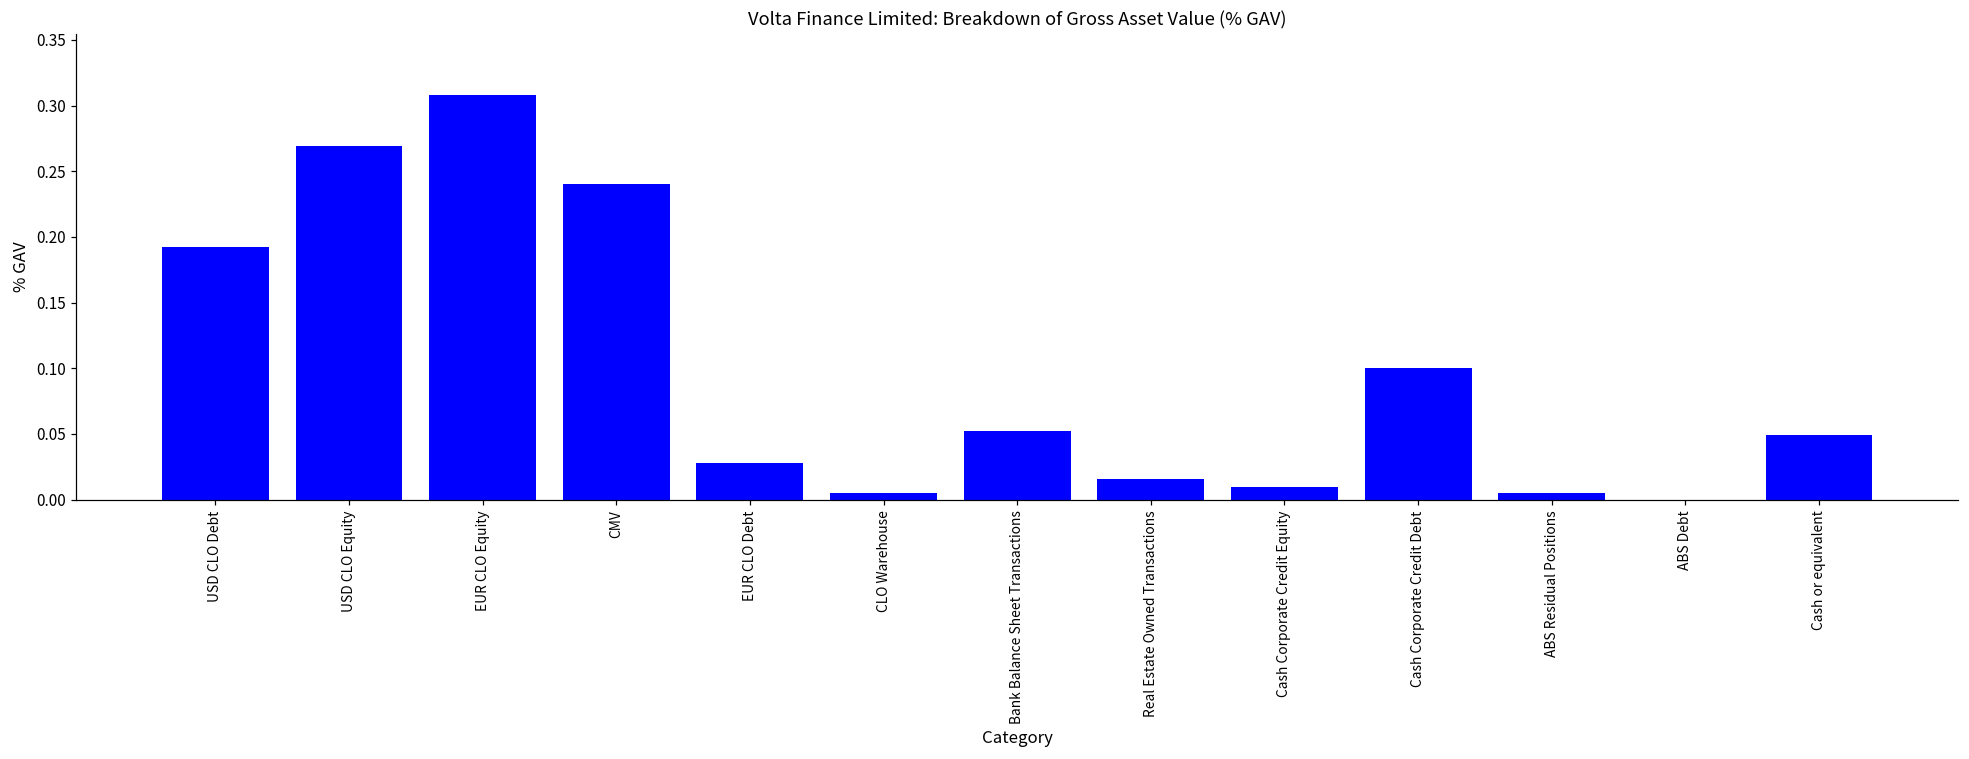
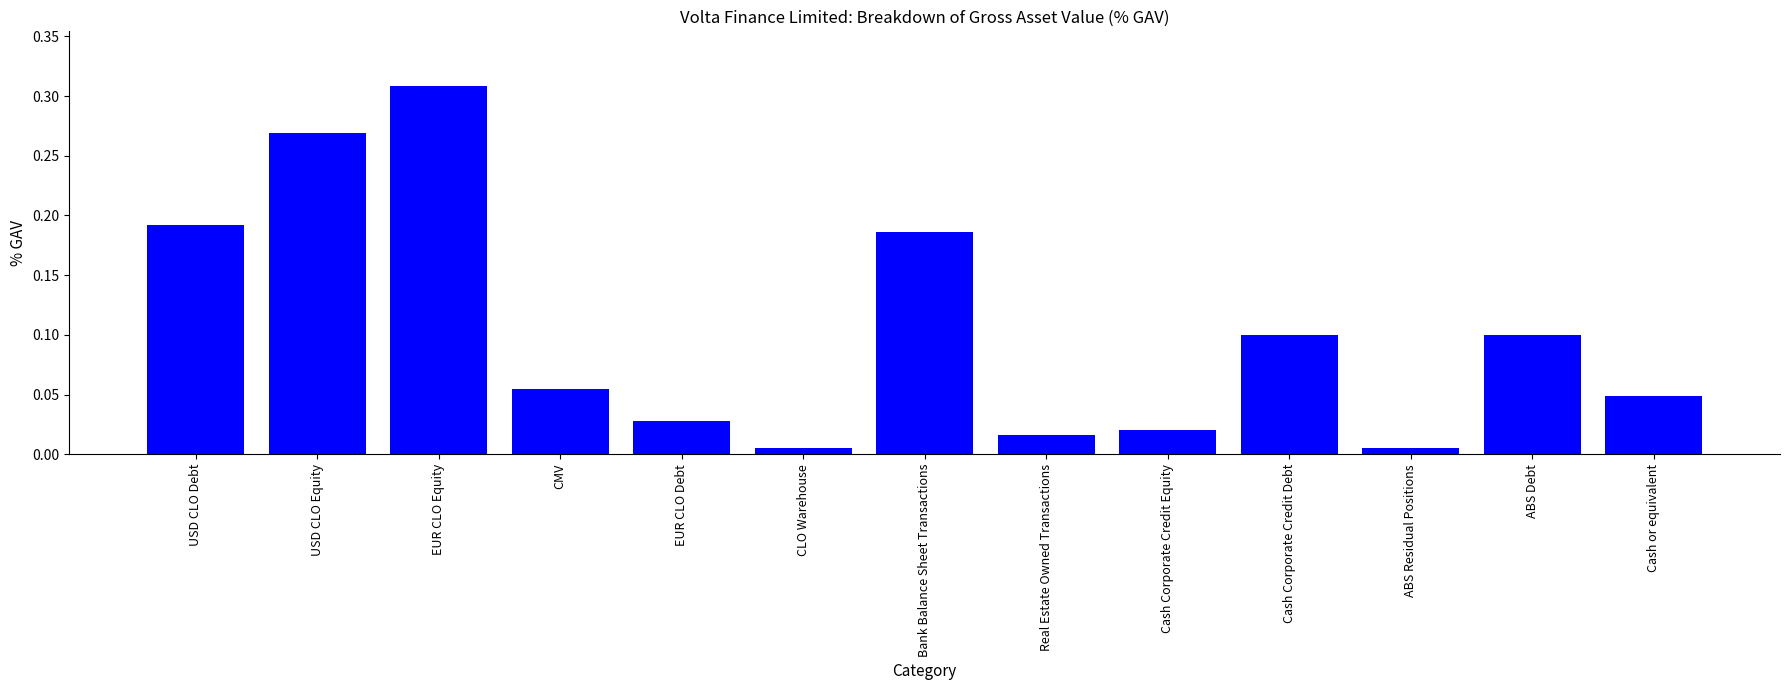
  {
    "USD CLO Debt": 0.192,
    "USD CLO Equity": 0.269,
    "EUR CLO Equity": 0.308,
-   "CMV": 0.240,
+   "CMV": 0.055,
    "EUR CLO Debt": 0.028,
    "CLO Warehouse": 0.005,
-   "Bank Balance Sheet Transactions": 0.052,
+   "Bank Balance Sheet Transactions": 0.186,
    "Real Estate Owned Transactions": 0.016,
-   "Cash Corporate Credit Equity": 0.01,
+   "Cash Corporate Credit Equity": 0.02,
    "Cash Corporate Credit Debt": 0.100,
    "ABS Residual Positions": 0.005,
-   "ABS Debt": 0.0,
+   "ABS Debt": 0.1,
    "Cash or equivalent": 0.049
  }
